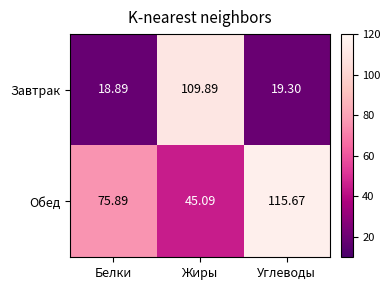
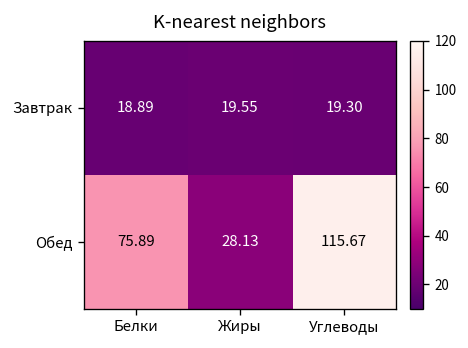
  {
    "Завтрак": {
      "Белки": 18.89,
-     "Жиры": 109.89,
+     "Жиры": 19.55,
      "Углеводы": 19.30
    },
    "Обед": {
      "Белки": 75.89,
-     "Жиры": 45.09,
+     "Жиры": 28.13,
      "Углеводы": 115.67
    }
  }
